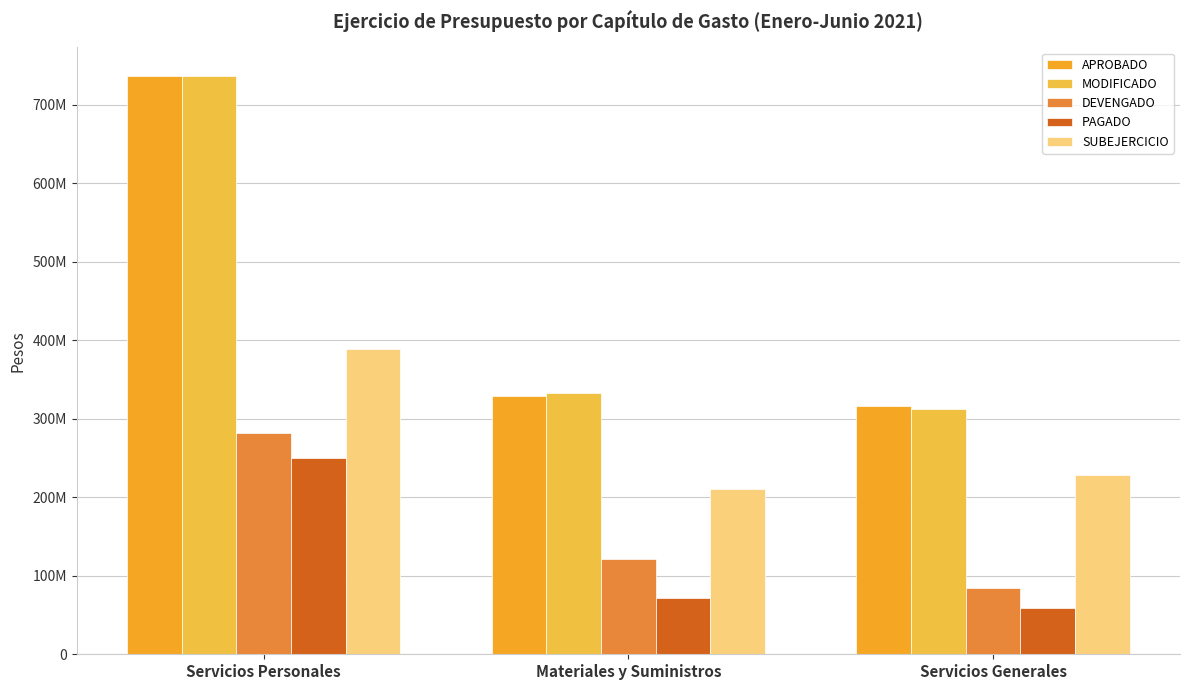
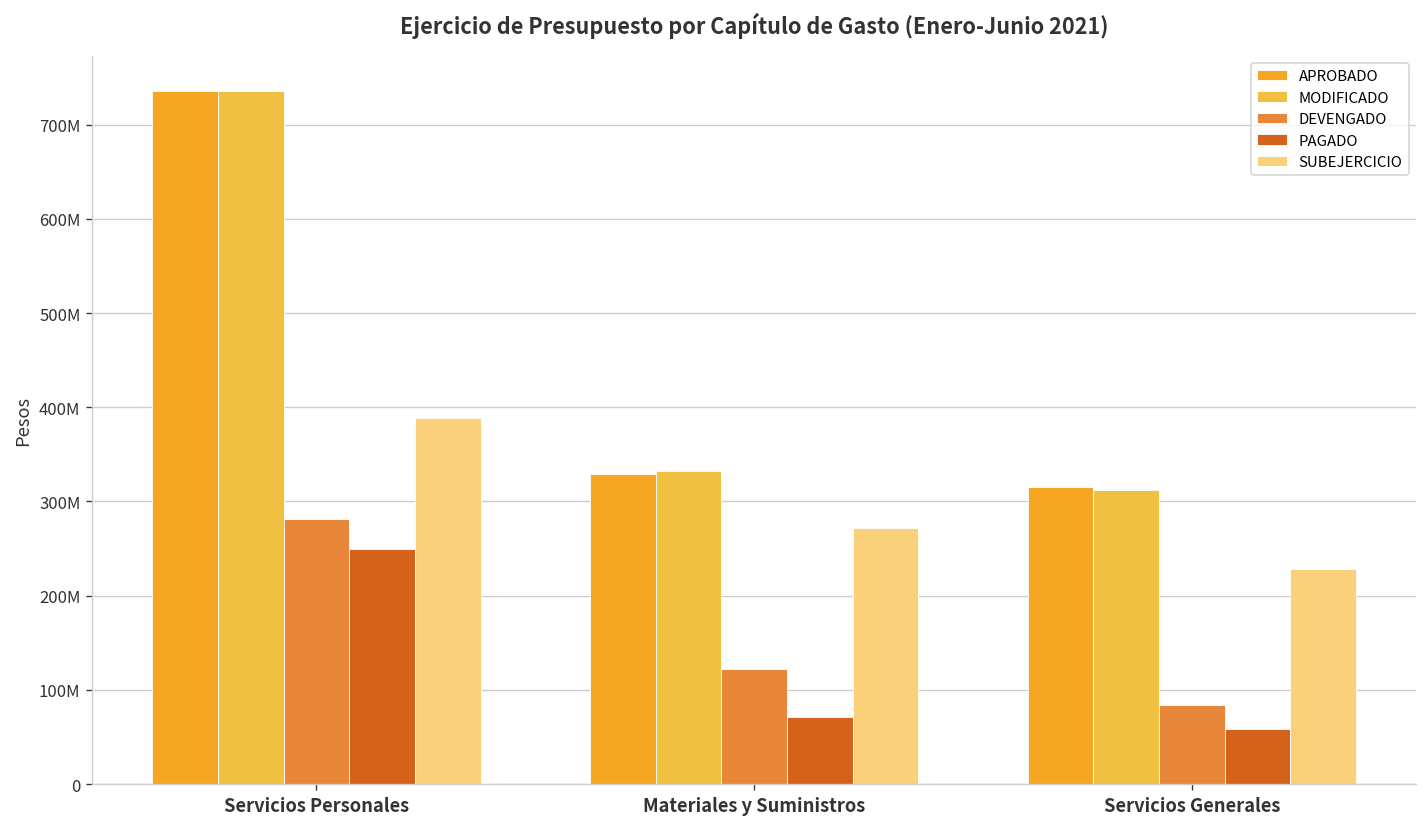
  {
    "SUBEJERCICIO": {
      "Servicios Personales": 390000000,
-     "Materiales y Suministros": 210000000,
+     "Materiales y Suministros": 270000000,
      "Servicios Generales": 230000000
    }
  }
